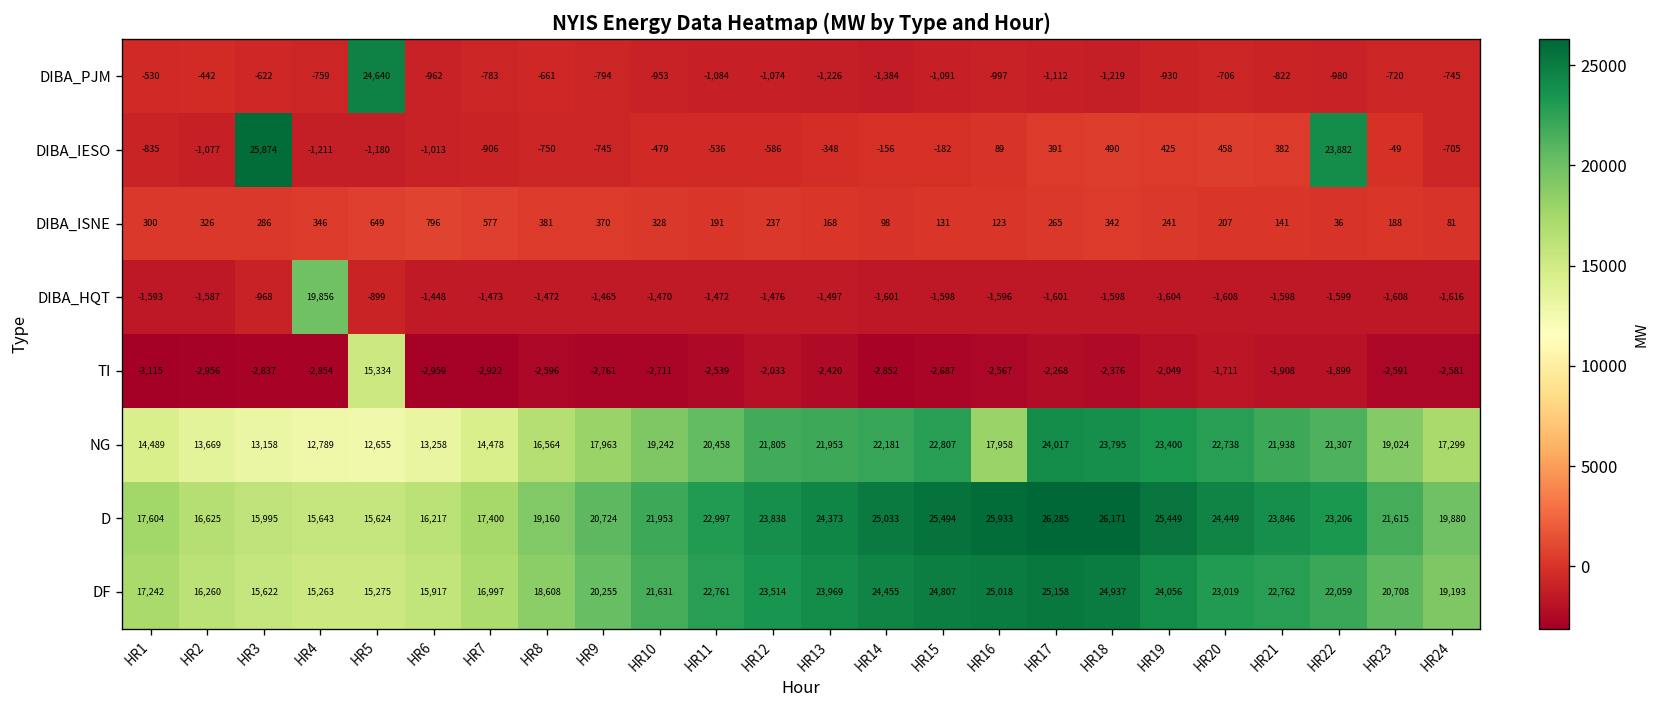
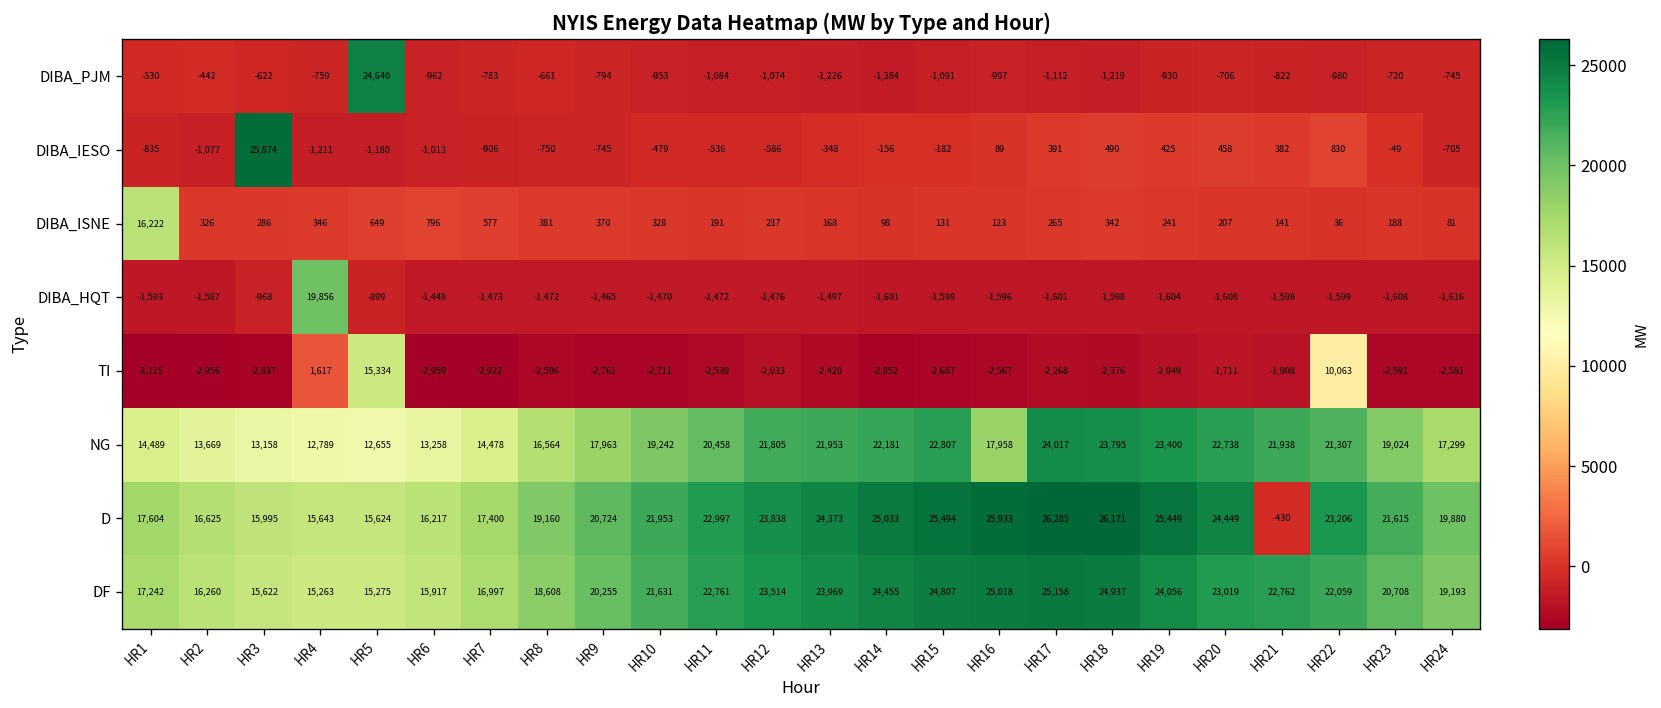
  {
    "DIBA_PJM": {
      "HR1": "-530",
      "HR2": "-442",
      "HR3": "-622",
      "HR4": "-759",
      "HR5": "24,640",
      "HR6": "-962",
      "HR7": "-783",
      "HR8": "-661",
      "HR9": "-794",
      "HR10": "-953",
      "HR11": "-1,084",
      "HR12": "-1,074",
      "HR13": "-1,226",
      "HR14": "-1,384",
      "HR15": "-1,091",
      "HR16": "-997",
      "HR17": "-1,112",
      "HR18": "-1,219",
      "HR19": "-930",
      "HR20": "-706",
      "HR21": "-822",
      "HR22": "-980",
      "HR23": "-720",
      "HR24": "-745"
    },
    "DIBA_IESO": {
      "HR1": "-835",
      "HR2": "-1,077",
      "HR3": "25,874",
      "HR4": "-1,211",
      "HR5": "-1,180",
      "HR6": "-1,013",
      "HR7": "-906",
      "HR8": "-750",
      "HR9": "-745",
      "HR10": "-479",
      "HR11": "-536",
      "HR12": "-586",
      "HR13": "-348",
      "HR14": "-156",
      "HR15": "-182",
      "HR16": "89",
      "HR17": "391",
      "HR18": "490",
      "HR19": "425",
      "HR20": "458",
      "HR21": "382",
-     "HR22": "23,882",
+     "HR22": "830",
      "HR23": "-49",
      "HR24": "-705"
    },
    "DIBA_ISNE": {
-     "HR1": "300",
+     "HR1": "16,222",
      "HR2": "326",
      "HR3": "286",
      "HR4": "346",
      "HR5": "649",
      "HR6": "796",
      "HR7": "577",
      "HR8": "381",
      "HR9": "370",
      "HR10": "328",
      "HR11": "191",
      "HR12": "237",
      "HR13": "168",
      "HR14": "98",
      "HR15": "131",
      "HR16": "123",
      "HR17": "265",
      "HR18": "342",
      "HR19": "241",
      "HR20": "207",
      "HR21": "141",
      "HR22": "36",
      "HR23": "188",
      "HR24": "81"
    },
    "DIBA_HQT": {
      "HR1": "-1,593",
      "HR2": "-1,587",
      "HR3": "-968",
      "HR4": "19,856",
      "HR5": "-899",
      "HR6": "-1,448",
      "HR7": "-1,473",
      "HR8": "-1,472",
      "HR9": "-1,465",
      "HR10": "-1,470",
      "HR11": "-1,472",
      "HR12": "-1,476",
      "HR13": "-1,497",
      "HR14": "-1,601",
      "HR15": "-1,598",
      "HR16": "-1,596",
      "HR17": "-1,601",
      "HR18": "-1,598",
      "HR19": "-1,604",
      "HR20": "-1,608",
      "HR21": "-1,598",
      "HR22": "-1,599",
      "HR23": "-1,608",
      "HR24": "-1,616"
    },
    "TI": {
      "HR1": "-3,115",
      "HR2": "-2,956",
      "HR3": "-2,837",
-     "HR4": "-2,854",
+     "HR4": "1,617",
      "HR5": "15,334",
      "HR6": "-2,959",
      "HR7": "-2,922",
      "HR8": "-2,596",
      "HR9": "-2,761",
      "HR10": "-2,711",
      "HR11": "-2,539",
      "HR12": "-2,033",
      "HR13": "-2,420",
      "HR14": "-2,852",
      "HR15": "-2,687",
      "HR16": "-2,567",
      "HR17": "-2,268",
      "HR18": "-2,376",
      "HR19": "-2,049",
      "HR20": "-1,711",
      "HR21": "-1,908",
-     "HR22": "-1,899",
+     "HR22": "10,063",
      "HR23": "-2,591",
      "HR24": "-2,581"
    },
    "NG": {
      "HR1": "14,489",
      "HR2": "13,669",
      "HR3": "13,158",
      "HR4": "12,789",
      "HR5": "12,655",
      "HR6": "13,258",
      "HR7": "14,478",
      "HR8": "16,564",
      "HR9": "17,963",
      "HR10": "19,242",
      "HR11": "20,458",
      "HR12": "21,805",
      "HR13": "21,953",
      "HR14": "22,181",
      "HR15": "22,807",
      "HR16": "17,958",
      "HR17": "24,017",
      "HR18": "23,795",
      "HR19": "23,400",
      "HR20": "22,738",
      "HR21": "21,938",
      "HR22": "21,307",
      "HR23": "19,024",
      "HR24": "17,299"
    },
    "D": {
      "HR1": "17,604",
      "HR2": "16,625",
      "HR3": "15,995",
      "HR4": "15,643",
      "HR5": "15,624",
      "HR6": "16,217",
      "HR7": "17,400",
      "HR8": "19,160",
      "HR9": "20,724",
      "HR10": "21,953",
      "HR11": "22,997",
      "HR12": "23,838",
      "HR13": "24,373",
      "HR14": "25,033",
      "HR15": "25,494",
      "HR16": "25,933",
      "HR17": "26,285",
      "HR18": "26,171",
      "HR19": "25,449",
      "HR20": "24,449",
-     "HR21": "23,846",
+     "HR21": "-430",
      "HR22": "23,206",
      "HR23": "21,615",
      "HR24": "19,880"
    },
    "DF": {
      "HR1": "17,242",
      "HR2": "16,260",
      "HR3": "15,622",
      "HR4": "15,263",
      "HR5": "15,275",
      "HR6": "15,917",
      "HR7": "16,997",
      "HR8": "18,608",
      "HR9": "20,255",
      "HR10": "21,631",
      "HR11": "22,761",
      "HR12": "23,514",
      "HR13": "23,969",
      "HR14": "24,455",
      "HR15": "24,807",
      "HR16": "25,018",
      "HR17": "25,158",
      "HR18": "24,937",
      "HR19": "24,056",
      "HR20": "23,019",
      "HR21": "22,762",
      "HR22": "22,059",
      "HR23": "20,708",
      "HR24": "19,193"
    }
  }
